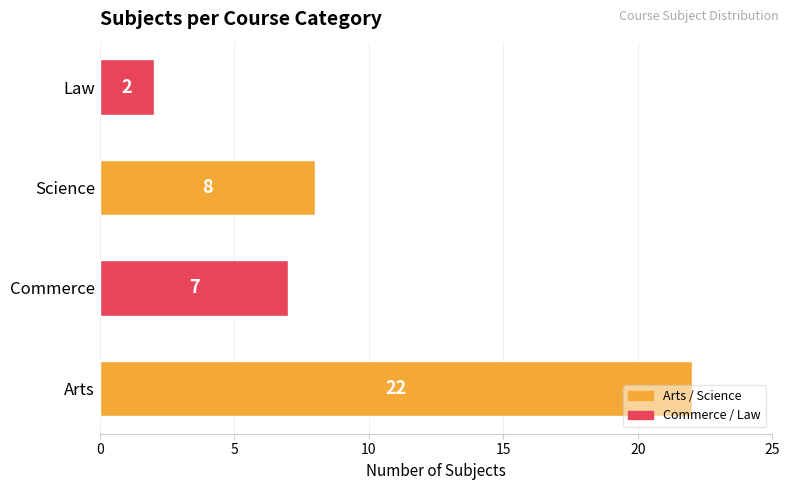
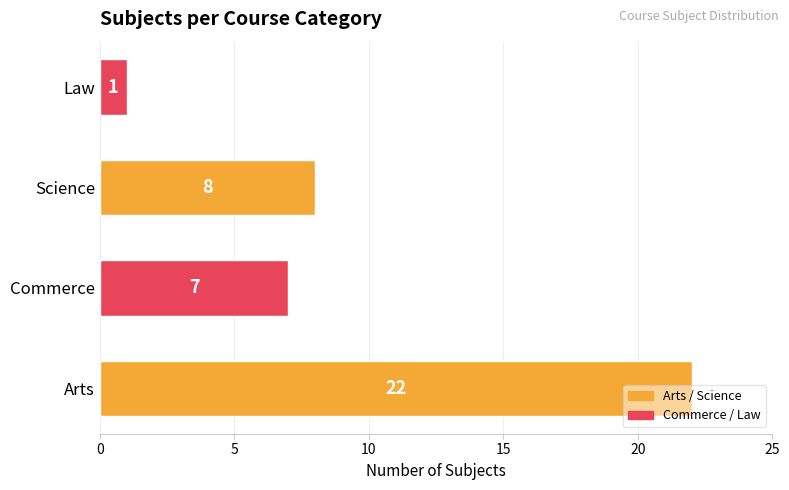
  {
-   "Law": 2,
+   "Law": 1,
    "Science": 8,
    "Commerce": 7
  }
